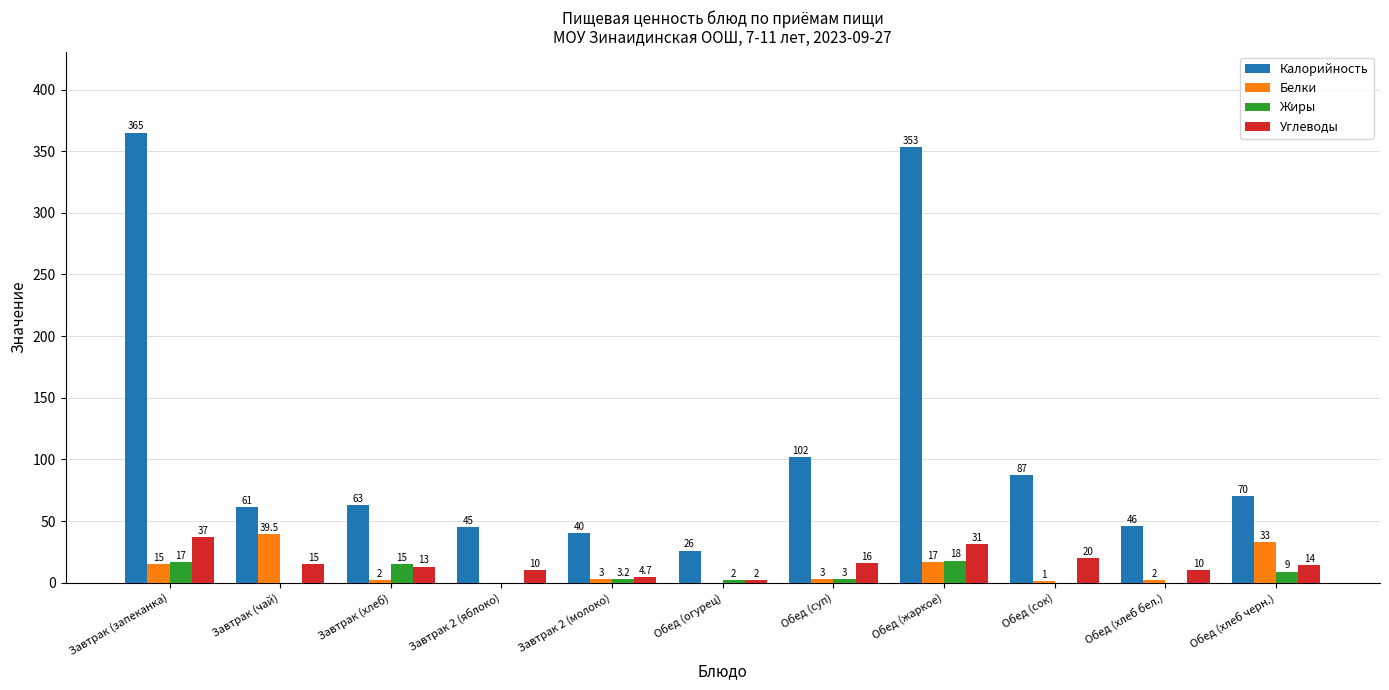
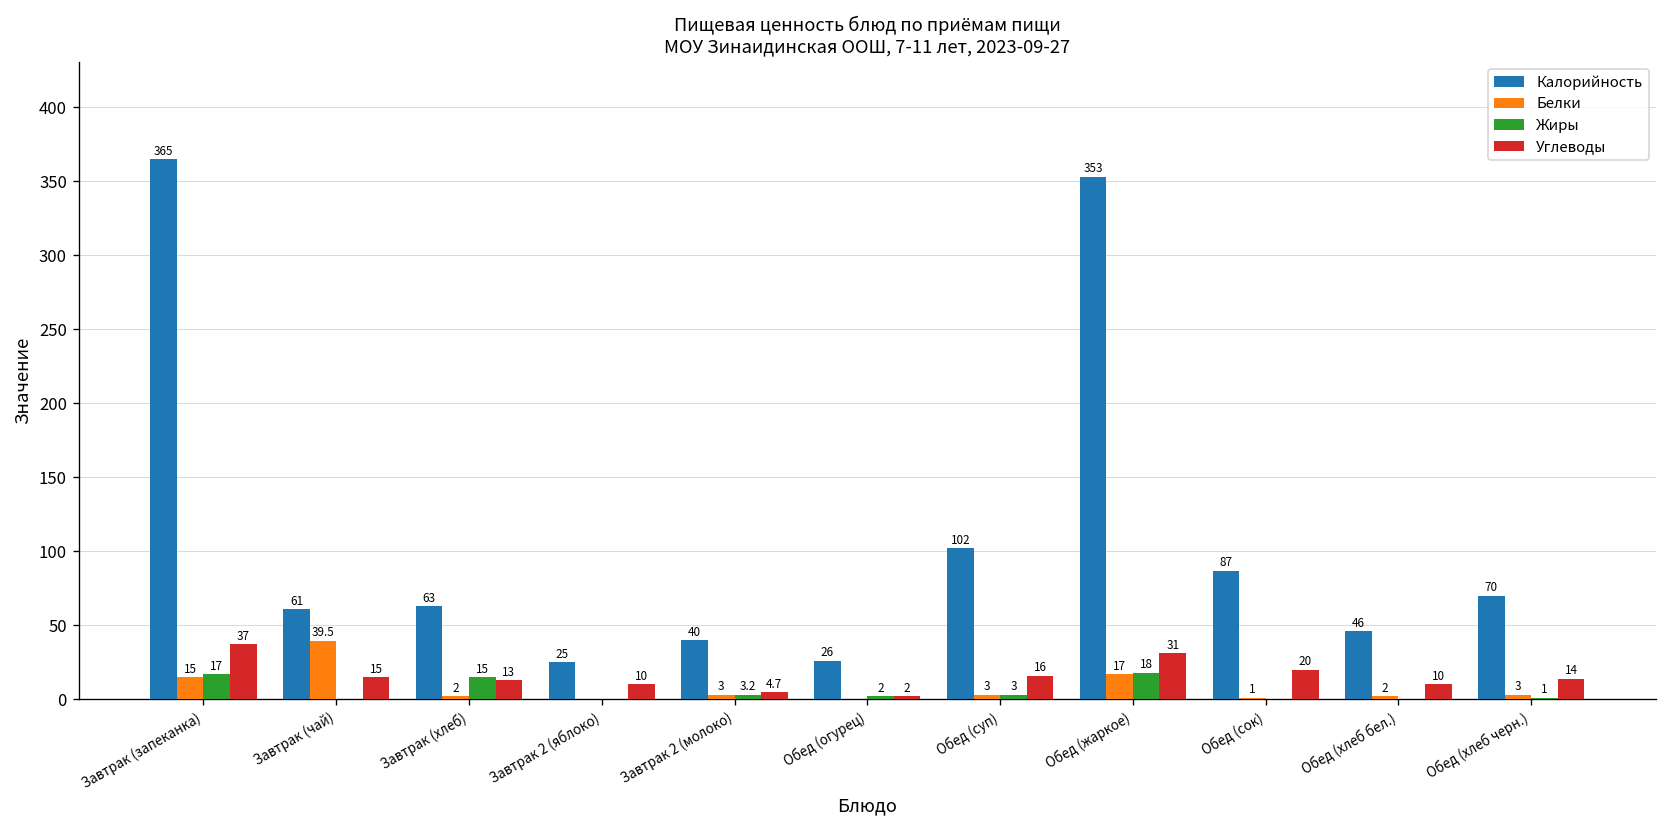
  {
    "Калорийность": {
      "Завтрак (запеканка)": 365,
      "Завтрак (чай)": 61,
      "Завтрак (хлеб)": 63,
-     "Завтрак 2 (яблоко)": 45,
+     "Завтрак 2 (яблоко)": 25,
      "Завтрак 2 (молоко)": 40,
      "Обед (огурец)": 26,
      "Обед (суп)": 102,
      "Обед (жаркое)": 353,
      "Обед (сок)": 87,
      "Обед (хлеб бел.)": 46,
      "Обед (хлеб черн.)": 70
    },
    "Белки": {
      "Завтрак (запеканка)": 15,
      "Завтрак (чай)": 39.5,
      "Завтрак (хлеб)": 2,
      "Завтрак 2 (молоко)": 3,
      "Обед (суп)": 3,
      "Обед (жаркое)": 17,
      "Обед (сок)": 1,
      "Обед (хлеб бел.)": 2,
-     "Обед (хлеб черн.)": 33
+     "Обед (хлеб черн.)": 3
    },
    "Жиры": {
      "Завтрак (запеканка)": 17,
      "Завтрак (хлеб)": 15,
      "Завтрак 2 (молоко)": 3.2,
      "Обед (огурец)": 2,
      "Обед (суп)": 3,
      "Обед (жаркое)": 18,
-     "Обед (хлеб черн.)": 9
+     "Обед (хлеб черн.)": 1
    },
    "Углеводы": {
      "Завтрак (запеканка)": 37,
      "Завтрак (чай)": 15,
      "Завтрак (хлеб)": 13,
      "Завтрак 2 (яблоко)": 10,
      "Завтрак 2 (молоко)": 4.7,
      "Обед (огурец)": 2,
      "Обед (суп)": 16,
      "Обед (жаркое)": 31,
      "Обед (сок)": 20,
      "Обед (хлеб бел.)": 10,
      "Обед (хлеб черн.)": 14
    }
  }
